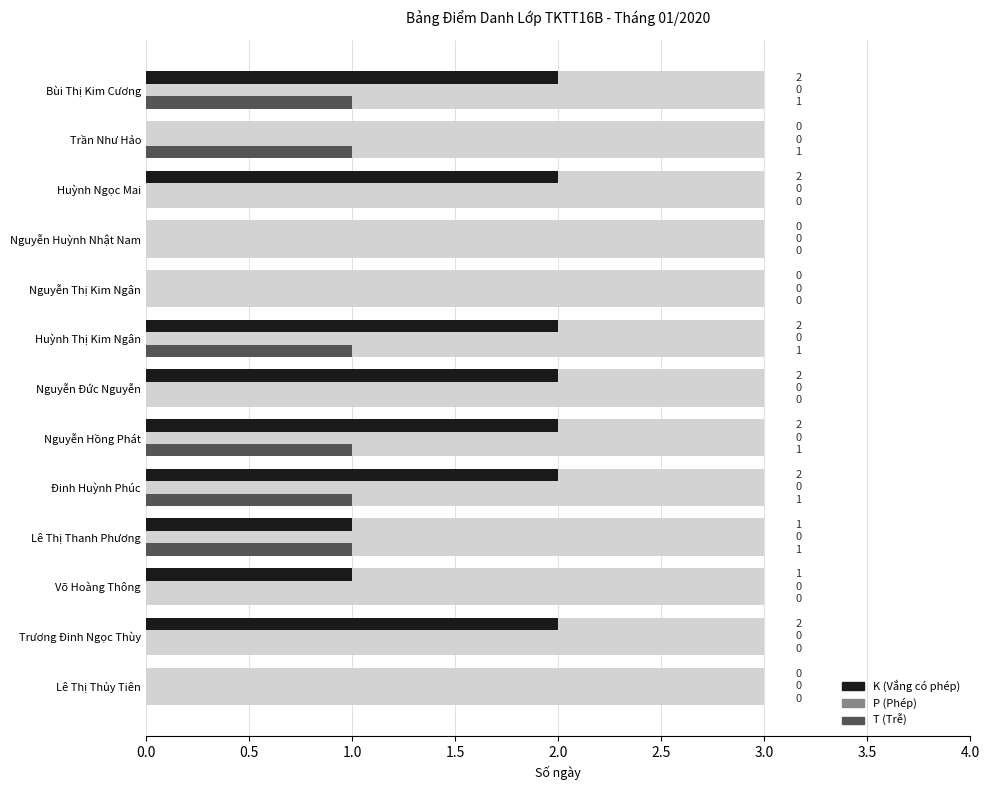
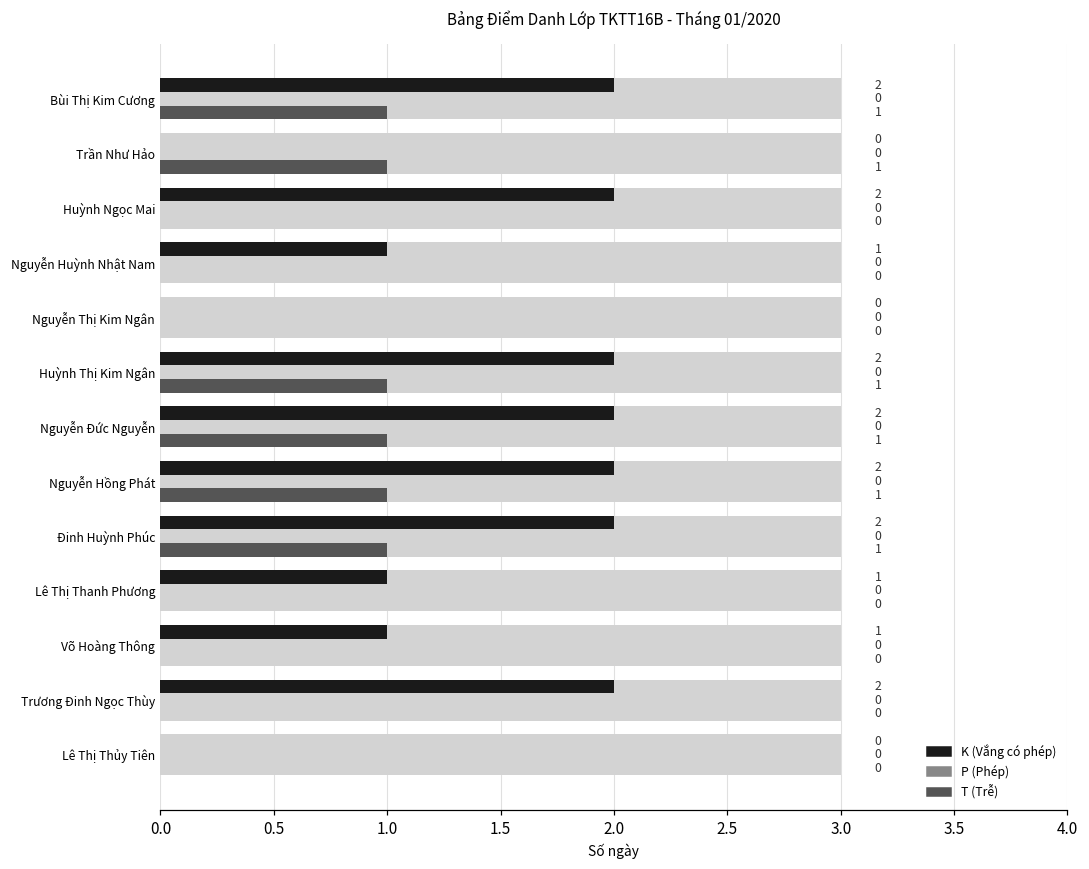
  {
    "K (Vắng có phép)": {
-     "Nguyễn Huỳnh Nhật Nam": 0
+     "Nguyễn Huỳnh Nhật Nam": 1
    },
    "P (Phép)": {
      "Bùi Thị Kim Cương": 0.00,
      "Trần Như Hảo": 0.00,
      "Huỳnh Ngọc Mai": 0.00,
      "Nguyễn Huỳnh Nhật Nam": 0.00,
      "Nguyễn Thị Kim Ngân": 0.00,
      "Huỳnh Thị Kim Ngân": 0.00,
      "Nguyễn Đức Nguyễn": 0.00,
      "Nguyễn Hồng Phát": 0.00,
      "Đinh Huỳnh Phúc": 0.00,
      "Lê Thị Thanh Phương": 0.00,
      "Võ Hoàng Thông": 0.00,
      "Trương Đinh Ngọc Thùy": 0.00,
      "Lê Thị Thủy Tiên": 0.00
    },
    "T (Trễ)": {
-     "Nguyễn Đức Nguyễn": 0,
-     "Lê Thị Thanh Phương": 1
+     "Nguyễn Đức Nguyễn": 1,
+     "Lê Thị Thanh Phương": 0
    }
  }
